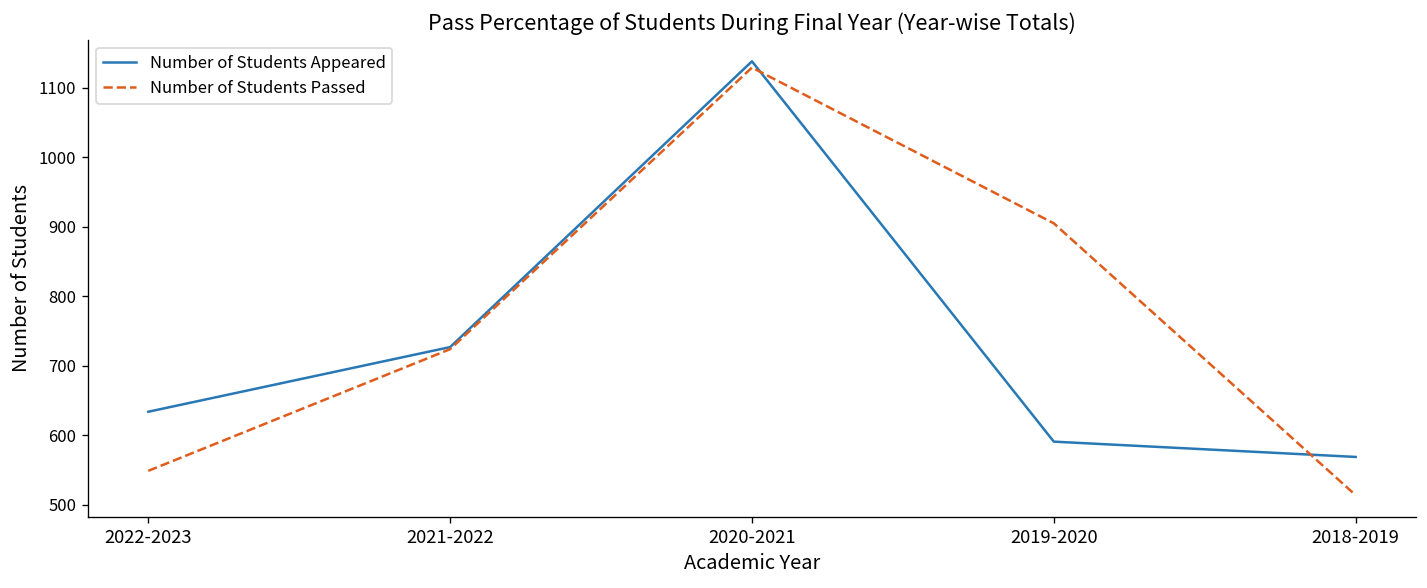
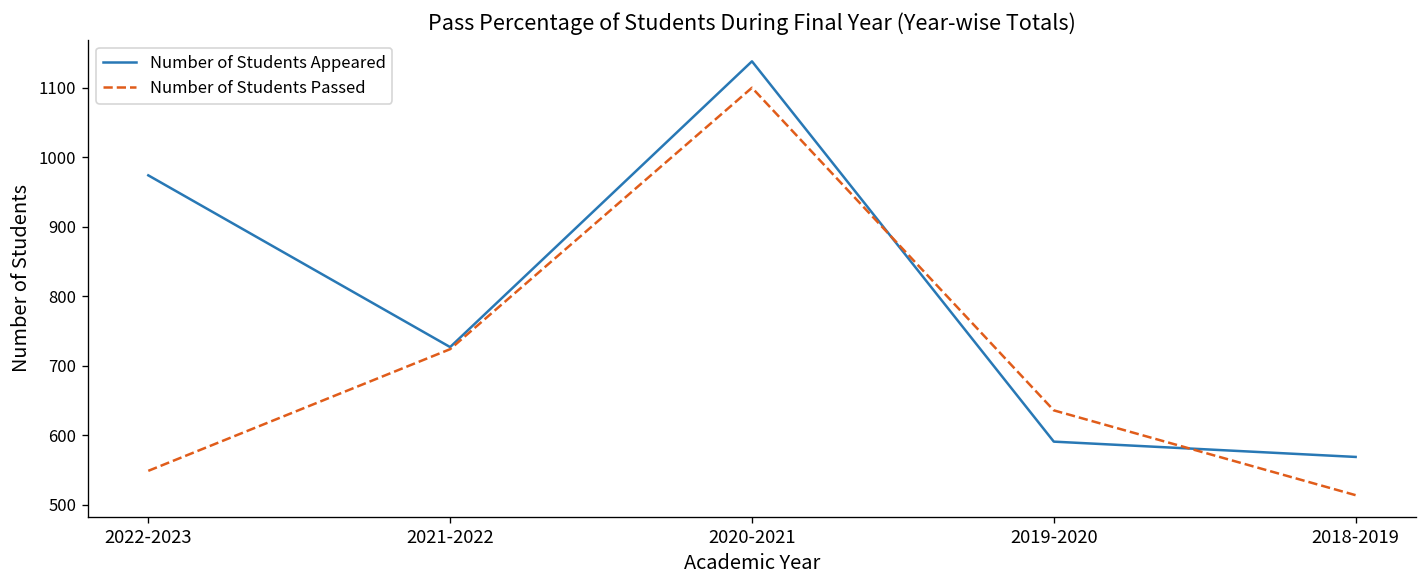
  {
    "Number of Students Appeared": {
-     "2022-2023": 630,
+     "2022-2023": 970,
      "2020-2021": 1140,
      "2019-2020": 590,
      "2018-2019": 570
    },
    "Number of Students Passed": {
      "2022-2023": 550,
-     "2020-2021": 1130,
-     "2019-2020": 910,
+     "2020-2021": 1100,
+     "2019-2020": 640,
      "2018-2019": 510
    }
  }
